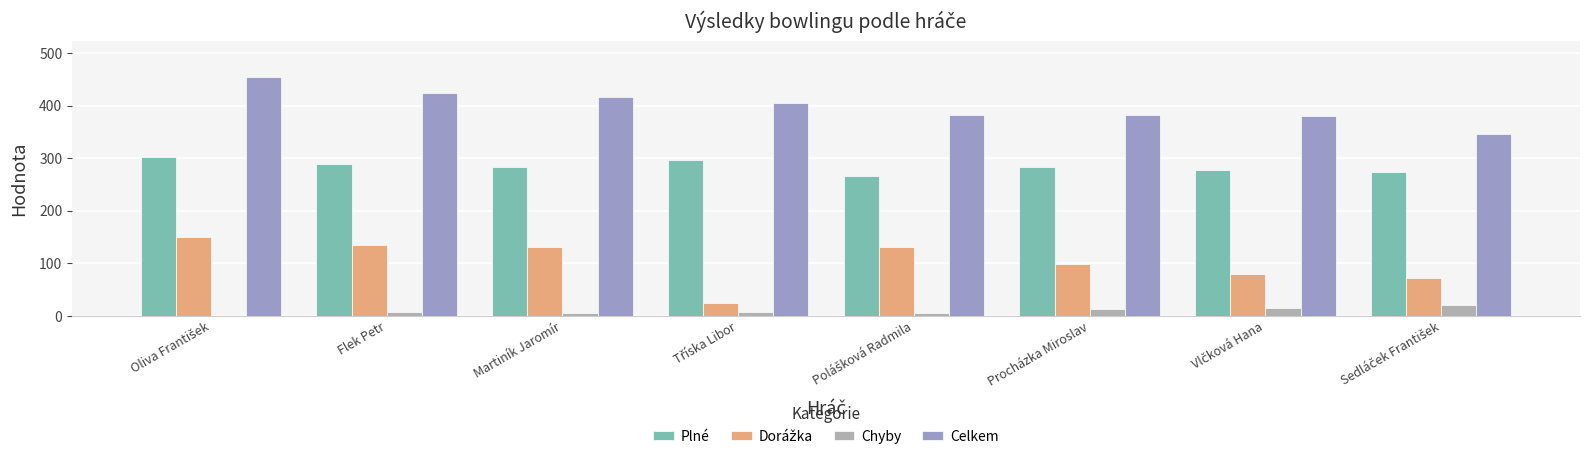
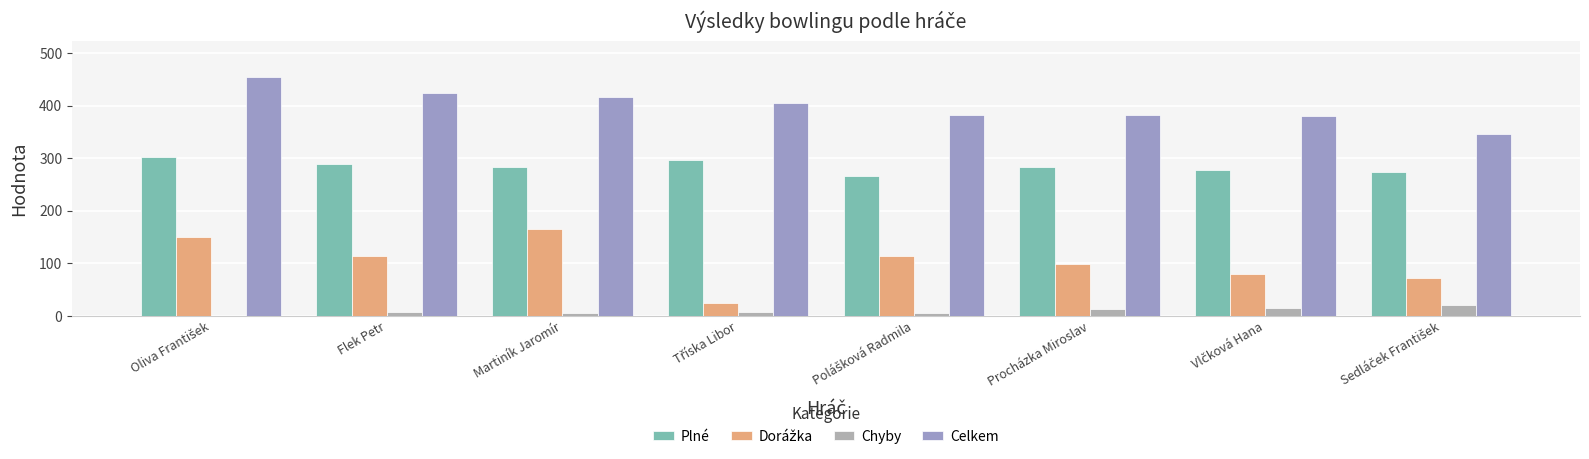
  {
    "Dorážka": {
      "Oliva František": 150,
-     "Flek Petr": 140,
-     "Martiník Jaromír": 130,
+     "Flek Petr": 110,
+     "Martiník Jaromír": 170,
      "Tříska Libor": 20,
-     "Polášková Radmila": 130,
+     "Polášková Radmila": 120,
      "Procházka Miroslav": 100,
      "Vlčková Hana": 80,
      "Sedláček František": 70
    }
  }
